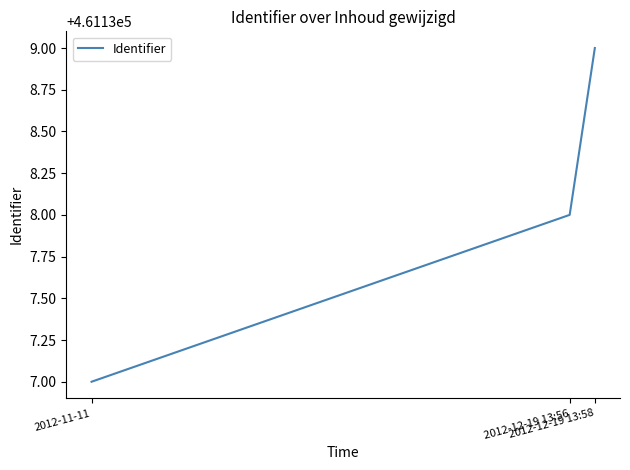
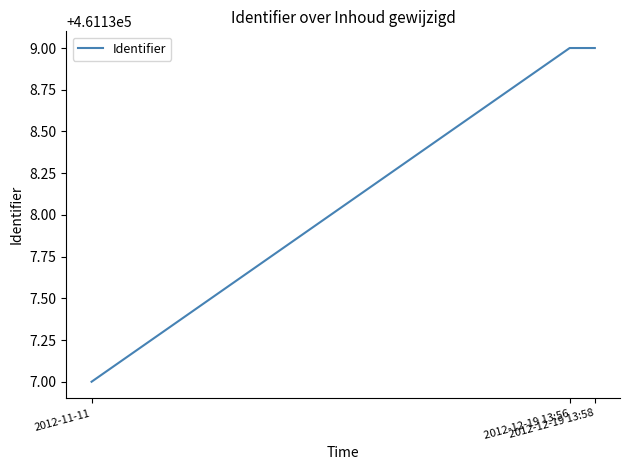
  {
    "2012-11-11": 461137,
-   "2012-12-19 13:56": 461138,
+   "2012-12-19 13:56": 461139,
    "2012-12-19 13:58": 461139
  }
